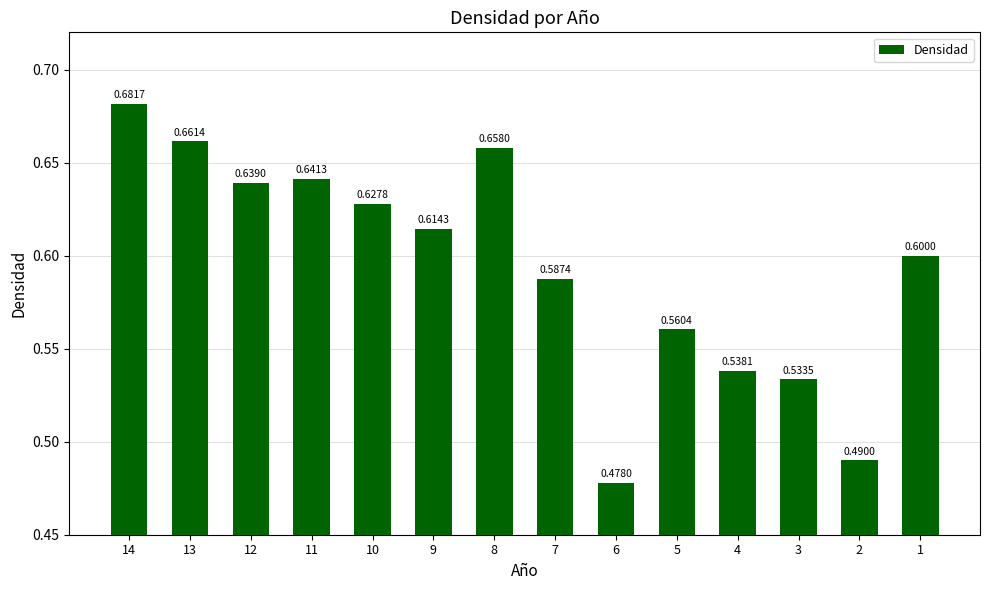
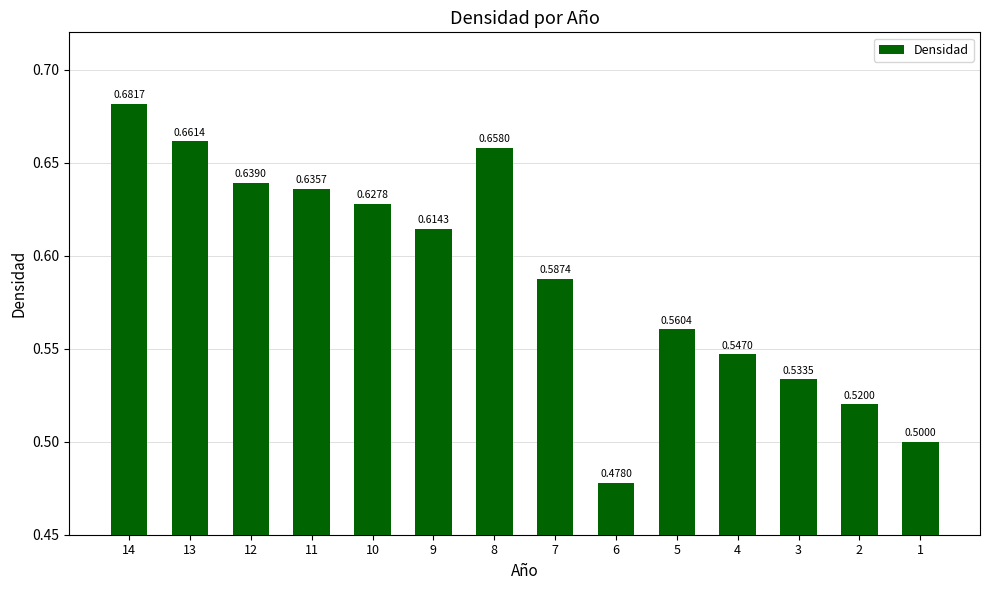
  {
    "14": 0.6817,
    "13": 0.6614,
    "12": 0.6390,
-   "11": 0.6413,
+   "11": 0.6357,
    "10": 0.6278,
    "9": 0.6143,
    "8": 0.6580,
    "7": 0.5874,
    "6": 0.4780,
    "5": 0.5604,
-   "4": 0.5381,
+   "4": 0.5470,
    "3": 0.5335,
-   "2": 0.4900,
-   "1": 0.6000
+   "2": 0.5200,
+   "1": 0.5000
  }
